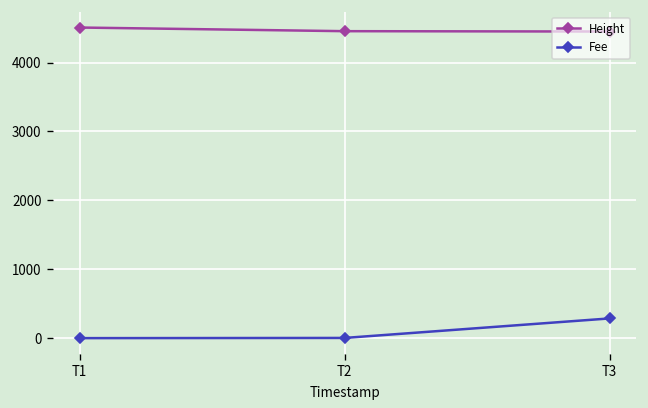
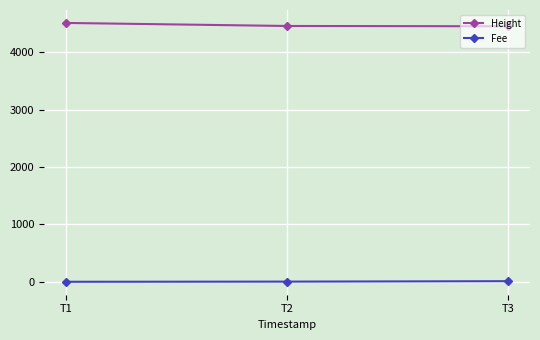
  {
    "Height": {
      "T1": 4500,
      "T2": 4500
    },
    "Fee": {
      "T1": 0,
      "T2": 0,
-     "T3": 300
+     "T3": 0
    }
  }
